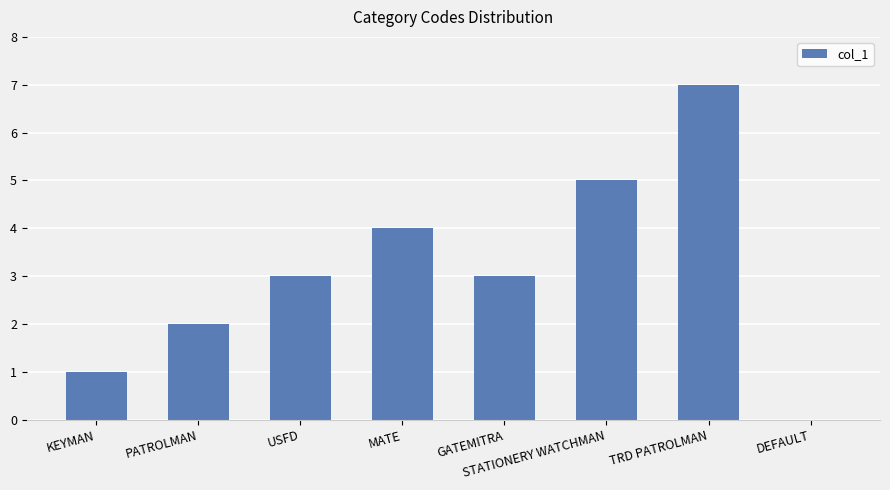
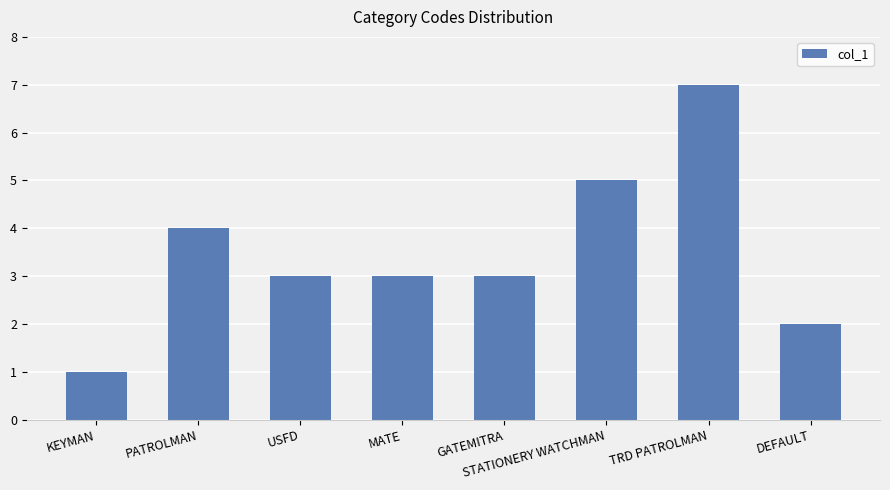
  {
    "KEYMAN": 1,
-   "PATROLMAN": 2,
+   "PATROLMAN": 4,
    "USFD": 3,
-   "MATE": 4,
+   "MATE": 3,
    "GATEMITRA": 3,
    "STATIONERY WATCHMAN": 5,
    "TRD PATROLMAN": 7,
-   "DEFAULT": 0
+   "DEFAULT": 2
  }
